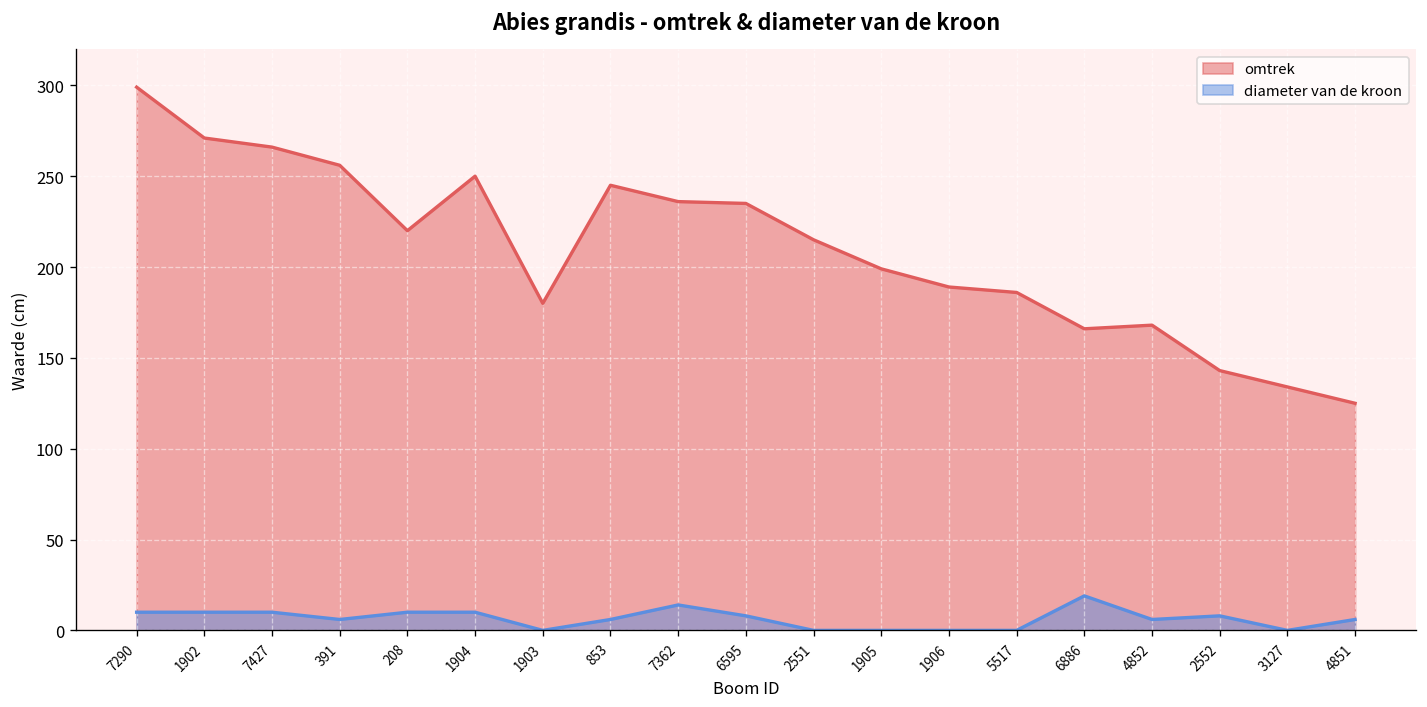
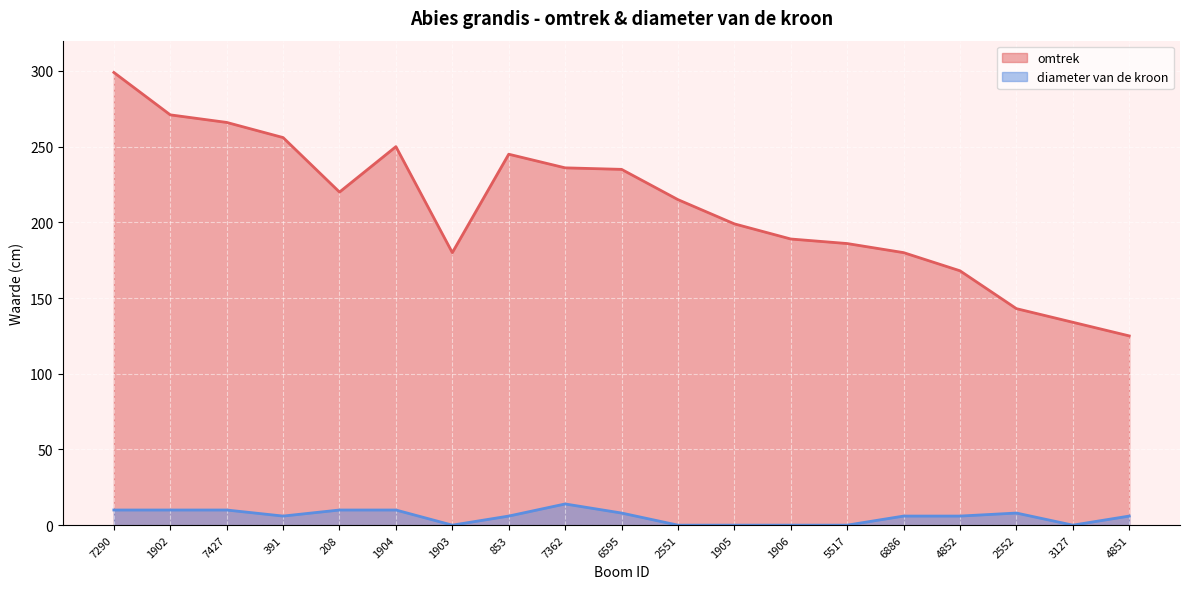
  {
    "omtrek": {
      "7290": 299,
      "1902": 271,
      "7427": 266,
      "391": 256,
      "208": 220,
      "1904": 250,
      "1903": 180,
      "853": 245,
      "7362": 236,
      "6595": 235,
      "2551": 215,
      "1905": 199,
      "1906": 189,
      "5517": 186,
-     "6886": 166,
+     "6886": 180,
      "4852": 168,
      "2552": 143,
      "3127": 134,
      "4851": 125
    },
    "diameter van de kroon": {
      "7290": 10,
      "1902": 10,
      "7427": 10,
      "391": 6,
      "208": 10,
      "1904": 10,
      "1903": 0,
      "853": 6,
      "7362": 14,
      "6595": 8,
      "2551": 0,
      "1905": 0,
      "1906": 0,
      "5517": 0,
-     "6886": 19,
+     "6886": 6,
      "4852": 6,
      "2552": 8,
      "3127": 0,
      "4851": 6
    }
  }
